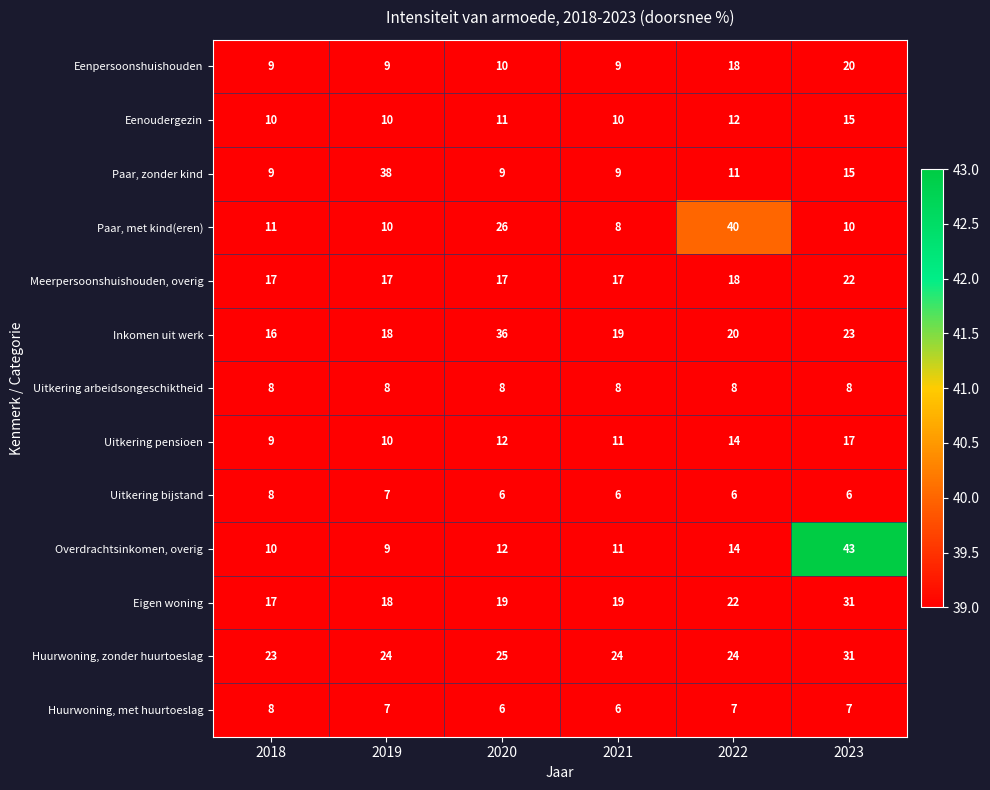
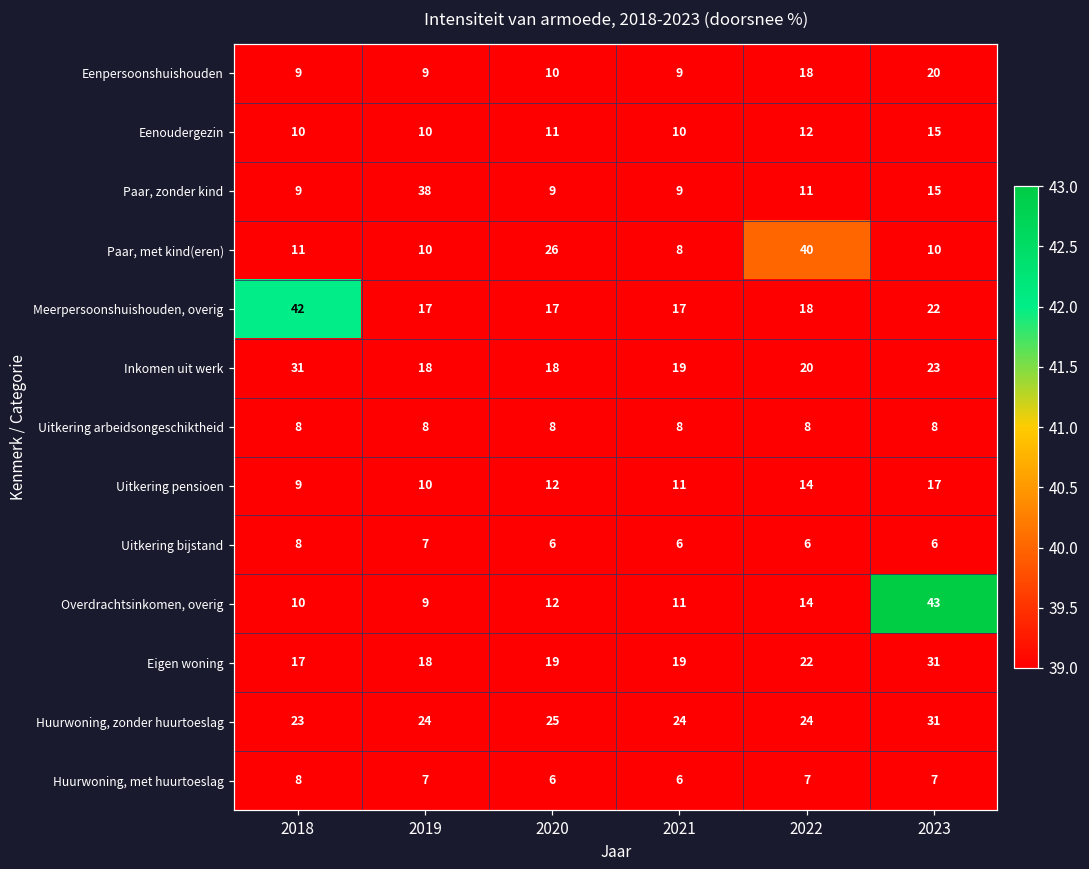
  {
    "Eenpersoonshuishouden": {
      "2018": 9,
      "2019": 9,
      "2020": 10,
      "2021": 9,
      "2022": 18,
      "2023": 20
    },
    "Eenoudergezin": {
      "2018": 10,
      "2019": 10,
      "2020": 11,
      "2021": 10,
      "2022": 12,
      "2023": 15
    },
    "Paar, zonder kind": {
      "2018": 9,
      "2019": 38,
      "2020": 9,
      "2021": 9,
      "2022": 11,
      "2023": 15
    },
    "Paar, met kind(eren)": {
      "2018": 11,
      "2019": 10,
      "2020": 26,
      "2021": 8,
      "2022": 40,
      "2023": 10
    },
    "Meerpersoonshuishouden, overig": {
-     "2018": 17,
+     "2018": 42,
      "2019": 17,
      "2020": 17,
      "2021": 17,
      "2022": 18,
      "2023": 22
    },
    "Inkomen uit werk": {
-     "2018": 16,
+     "2018": 31,
      "2019": 18,
-     "2020": 36,
+     "2020": 18,
      "2021": 19,
      "2022": 20,
      "2023": 23
    },
    "Uitkering arbeidsongeschiktheid": {
      "2018": 8,
      "2019": 8,
      "2020": 8,
      "2021": 8,
      "2022": 8,
      "2023": 8
    },
    "Uitkering pensioen": {
      "2018": 9,
      "2019": 10,
      "2020": 12,
      "2021": 11,
      "2022": 14,
      "2023": 17
    },
    "Uitkering bijstand": {
      "2018": 8,
      "2019": 7,
      "2020": 6,
      "2021": 6,
      "2022": 6,
      "2023": 6
    },
    "Overdrachtsinkomen, overig": {
      "2018": 10,
      "2019": 9,
      "2020": 12,
      "2021": 11,
      "2022": 14,
      "2023": 43
    },
    "Eigen woning": {
      "2018": 17,
      "2019": 18,
      "2020": 19,
      "2021": 19,
      "2022": 22,
      "2023": 31
    },
    "Huurwoning, zonder huurtoeslag": {
      "2018": 23,
      "2019": 24,
      "2020": 25,
      "2021": 24,
      "2022": 24,
      "2023": 31
    },
    "Huurwoning, met huurtoeslag": {
      "2018": 8,
      "2019": 7,
      "2020": 6,
      "2021": 6,
      "2022": 7,
      "2023": 7
    }
  }
